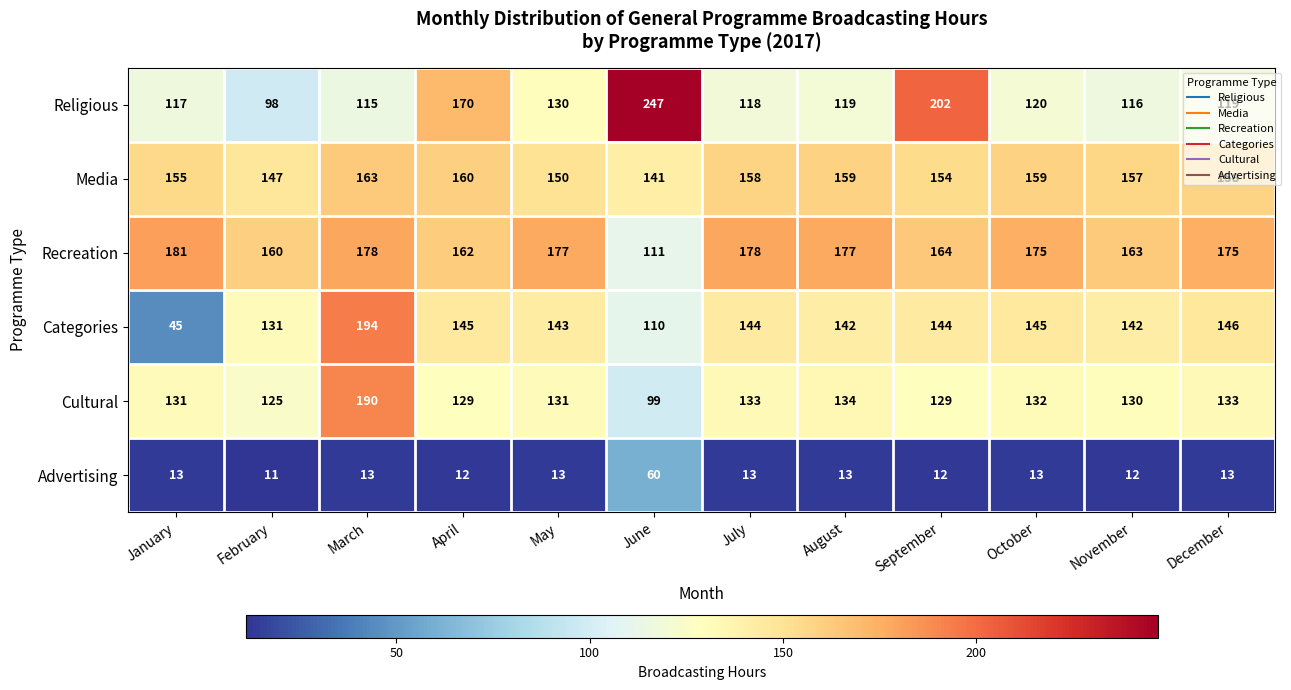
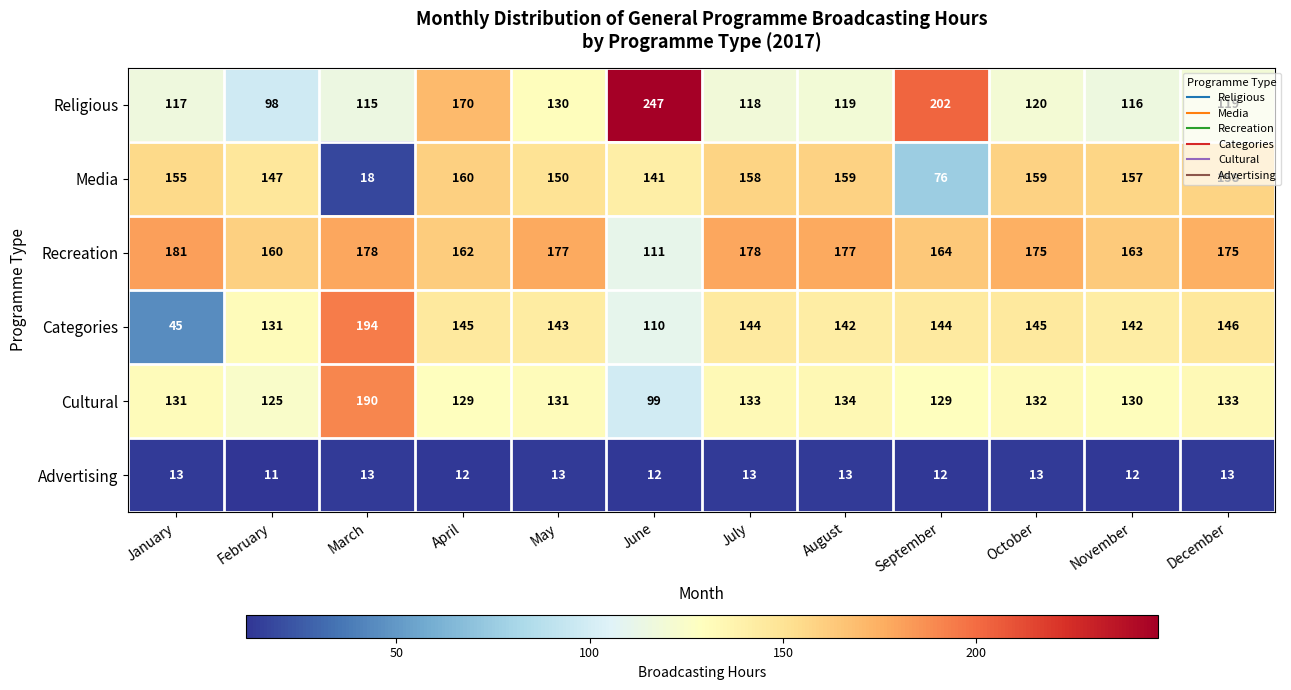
  {
    "Religious": {
      "January": 117,
      "February": 98,
      "March": 115,
      "April": 170,
      "May": 130,
      "June": 247,
      "July": 118,
      "August": 119,
      "September": 202,
      "October": 120,
      "November": 116
    },
    "Media": {
      "January": 155,
      "February": 147,
-     "March": 163,
+     "March": 18,
      "April": 160,
      "May": 150,
      "June": 141,
      "July": 158,
      "August": 159,
-     "September": 154,
+     "September": 76,
      "October": 159,
      "November": 157
    },
    "Recreation": {
      "January": 181,
      "February": 160,
      "March": 178,
      "April": 162,
      "May": 177,
      "June": 111,
      "July": 178,
      "August": 177,
      "September": 164,
      "October": 175,
      "November": 163,
      "December": 175
    },
    "Categories": {
      "January": 45,
      "February": 131,
      "March": 194,
      "April": 145,
      "May": 143,
      "June": 110,
      "July": 144,
      "August": 142,
      "September": 144,
      "October": 145,
      "November": 142,
      "December": 146
    },
    "Cultural": {
      "January": 131,
      "February": 125,
      "March": 190,
      "April": 129,
      "May": 131,
      "June": 99,
      "July": 133,
      "August": 134,
      "September": 129,
      "October": 132,
      "November": 130,
      "December": 133
    },
    "Advertising": {
      "January": 13,
      "February": 11,
      "March": 13,
      "April": 12,
      "May": 13,
-     "June": 60,
+     "June": 12,
      "July": 13,
      "August": 13,
      "September": 12,
      "October": 13,
      "November": 12,
      "December": 13
    }
  }
